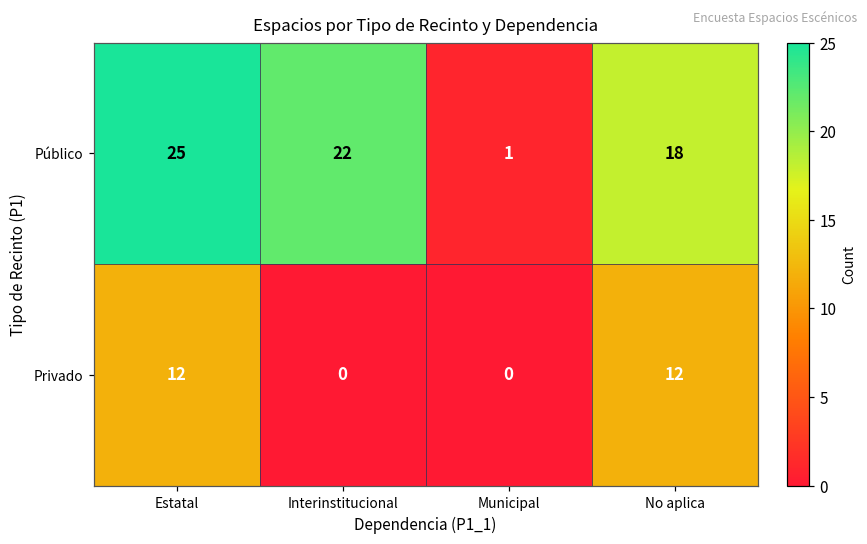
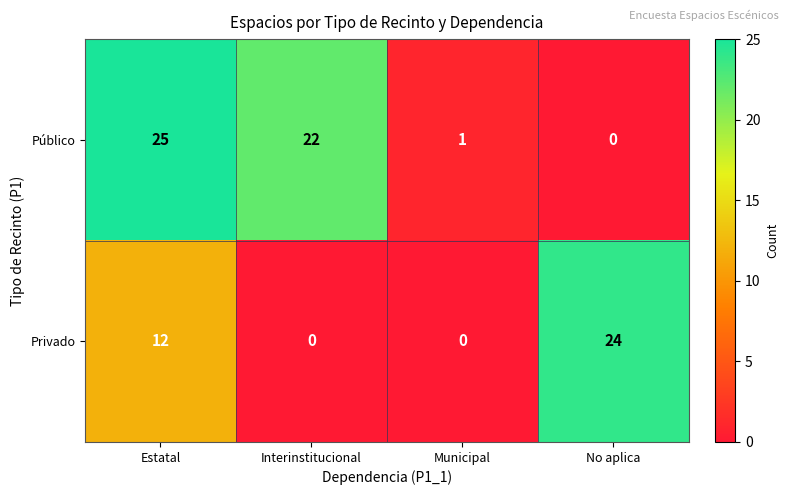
  {
    "Público": {
      "Estatal": 25,
      "Interinstitucional": 22,
      "Municipal": 1,
-     "No aplica": 18
+     "No aplica": 0
    },
    "Privado": {
      "Estatal": 12,
      "Interinstitucional": 0,
      "Municipal": 0,
-     "No aplica": 12
+     "No aplica": 24
    }
  }
